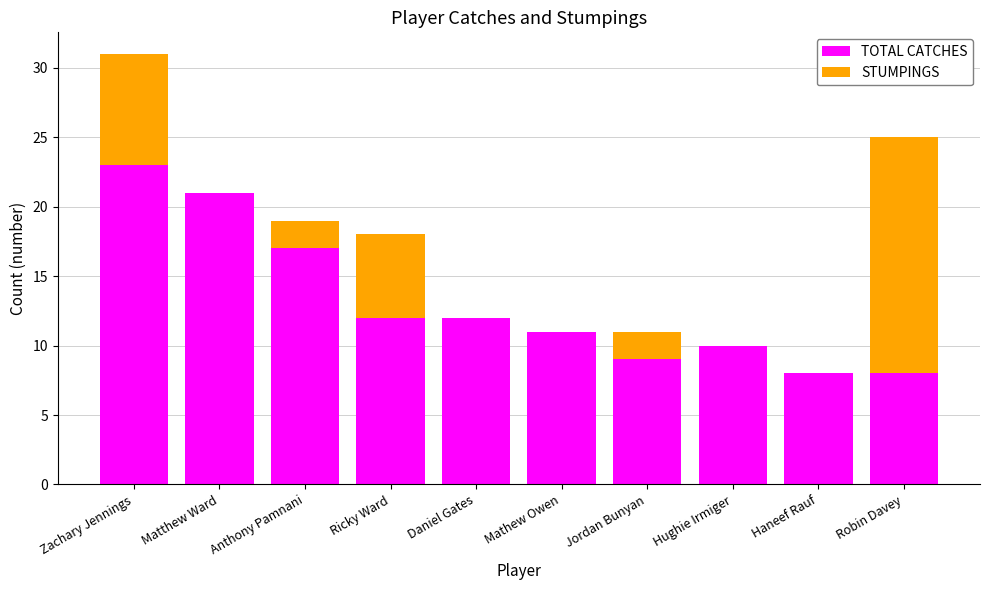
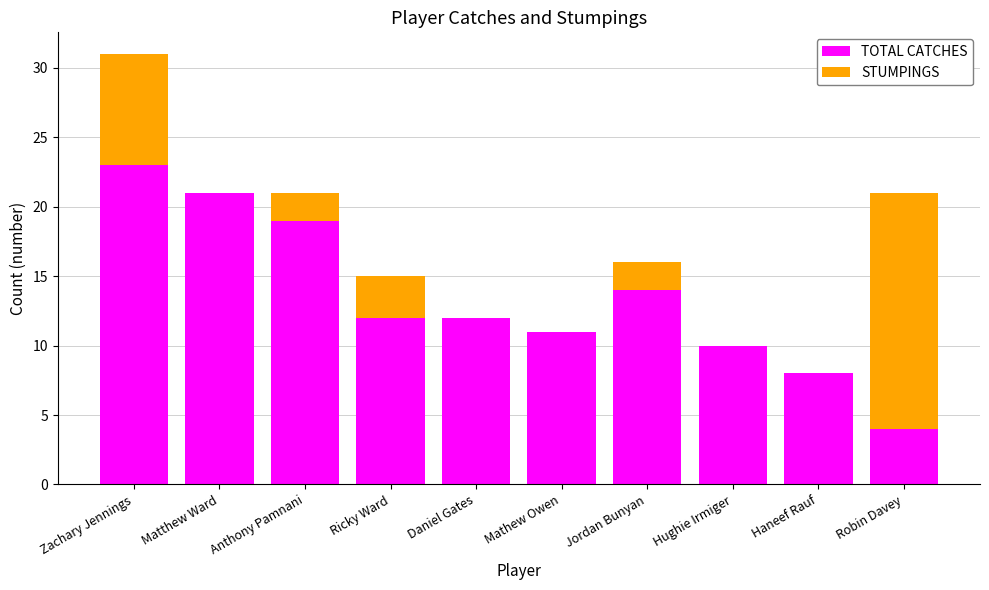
  {
    "TOTAL CATCHES": {
      "Zachary Jennings": 23,
      "Matthew Ward": 21,
-     "Anthony Pamnani": 17,
+     "Anthony Pamnani": 19,
      "Ricky Ward": 12,
      "Daniel Gates": 12,
      "Mathew Owen": 11,
-     "Jordan Bunyan": 9,
+     "Jordan Bunyan": 14,
      "Hughie Irmiger": 10,
      "Haneef Rauf": 8,
-     "Robin Davey": 8
+     "Robin Davey": 4
    },
    "STUMPINGS": {
      "Zachary Jennings": 8,
      "Matthew Ward": 0,
      "Anthony Pamnani": 2,
-     "Ricky Ward": 6,
+     "Ricky Ward": 3,
      "Daniel Gates": 0,
      "Mathew Owen": 0,
      "Jordan Bunyan": 2,
      "Hughie Irmiger": 0,
      "Haneef Rauf": 0,
      "Robin Davey": 17
    }
  }
